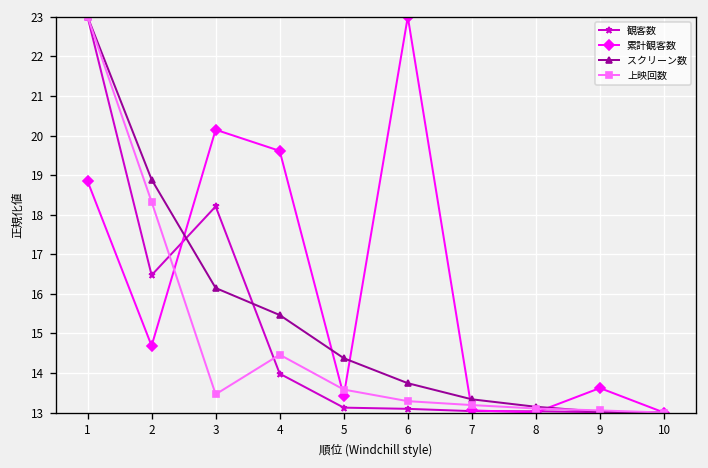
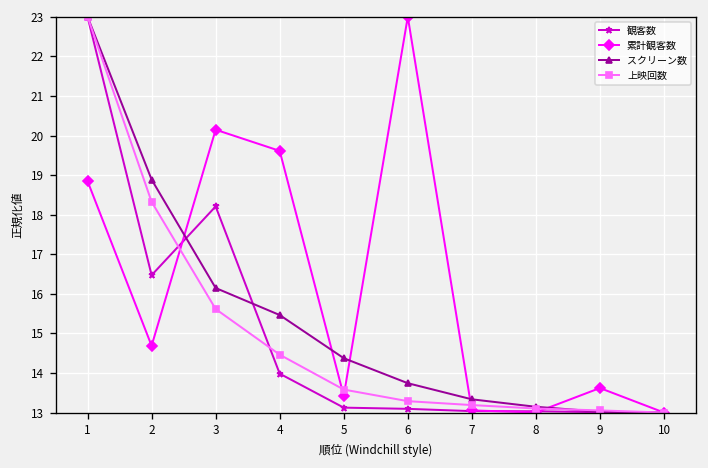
  {
    "観客数": {
      "2": 16.5,
      "3": 18.2,
      "4": 14.0,
      "5": 13.1,
      "6": 13.1
    },
    "累計観客数": {
      "1": 18.8,
      "2": 14.7,
      "3": 20.1,
      "4": 19.6,
      "5": 13.4,
      "6": 23.0,
      "9": 13.6
    },
    "スクリーン数": {
      "2": 18.9,
      "3": 16.1,
      "4": 15.5,
      "5": 14.4,
      "6": 13.7,
      "7": 13.3
    },
    "上映回数": {
      "2": 18.3,
-     "3": 13.5,
+     "3": 15.6,
      "4": 14.5,
      "5": 13.6,
      "6": 13.3,
      "7": 13.2
    }
  }
